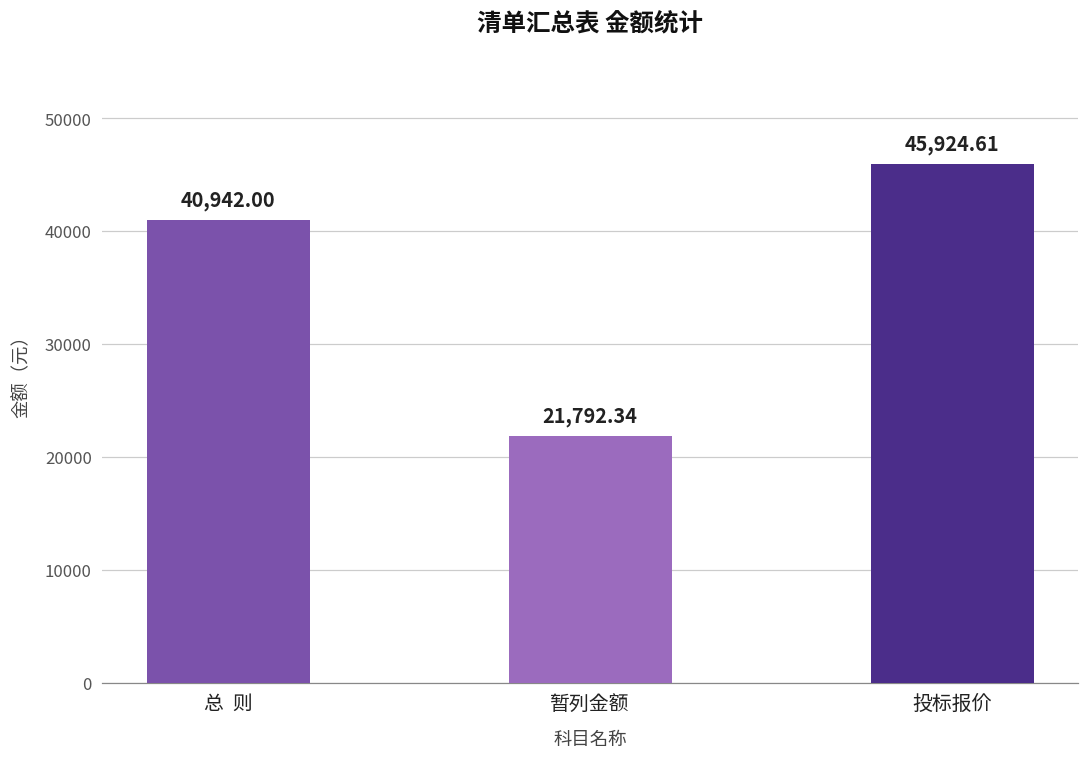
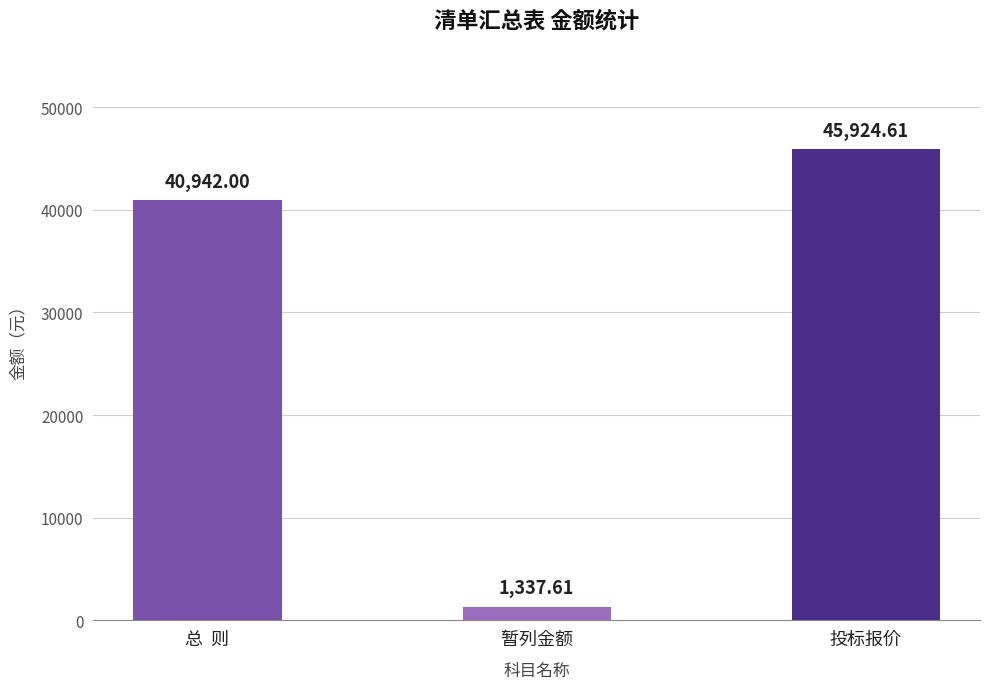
  {
    "总 则": "40,942.00",
-   "暂列金额": "21,792.34",
+   "暂列金额": "1,337.61",
    "投标报价": "45,924.61"
  }
